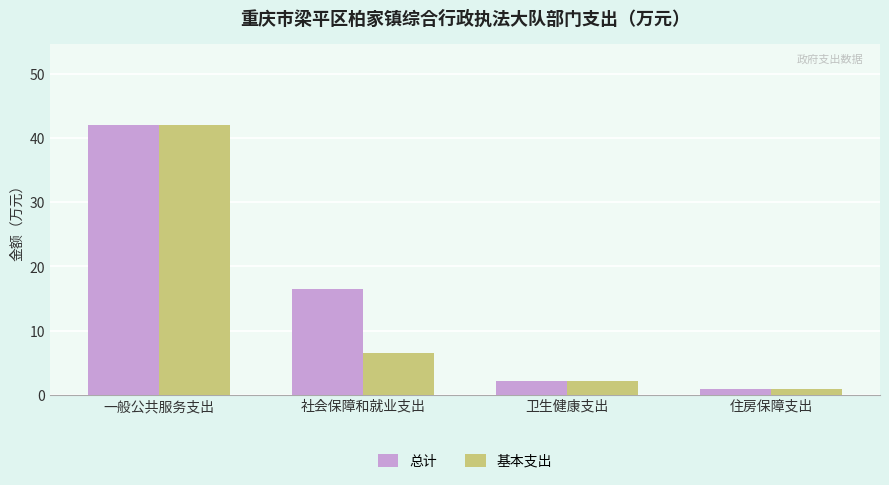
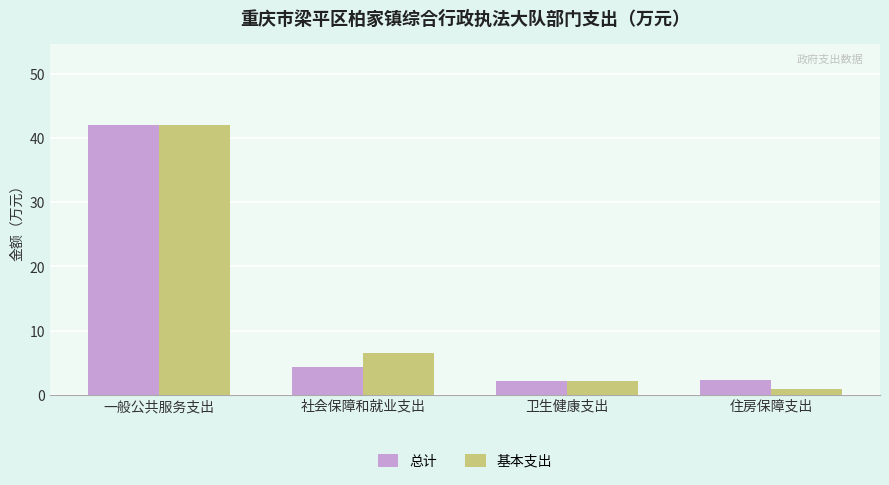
  {
    "总计": {
      "一般公共服务支出": 42,
-     "社会保障和就业支出": 17,
+     "社会保障和就业支出": 4,
      "卫生健康支出": 2,
-     "住房保障支出": 1
+     "住房保障支出": 2
    },
    "基本支出": {
      "一般公共服务支出": 42,
      "社会保障和就业支出": 7,
      "卫生健康支出": 2,
      "住房保障支出": 1
    }
  }
